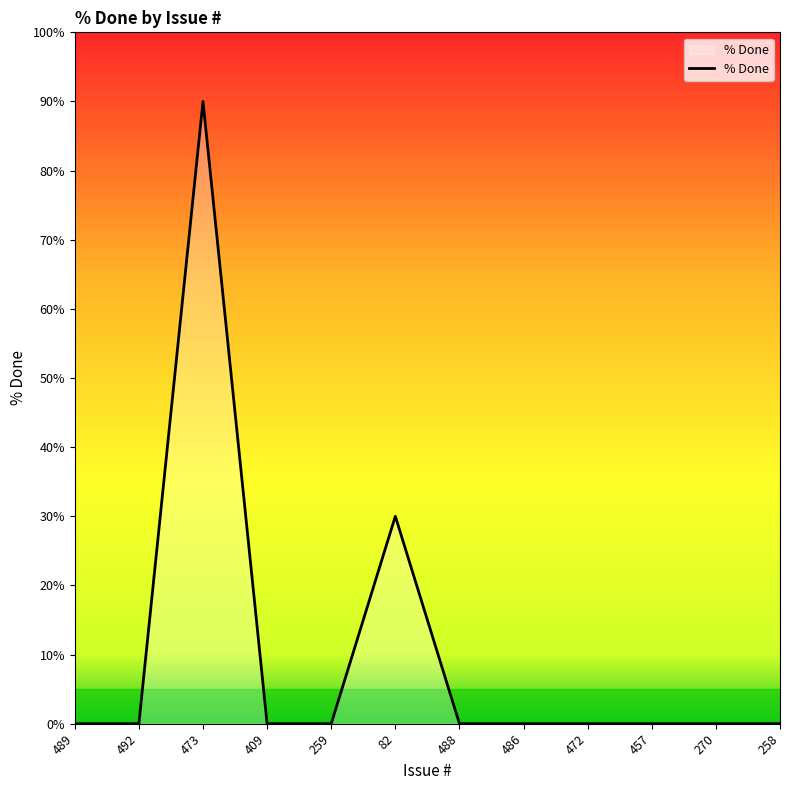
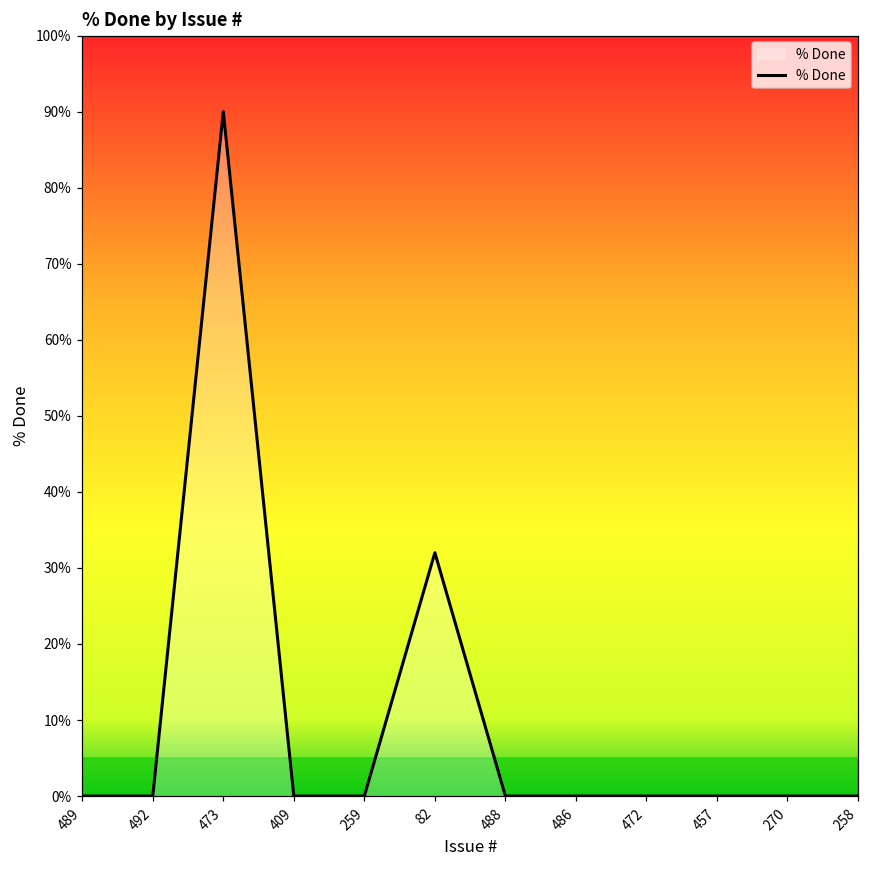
  {
    "473": "90%",
-   "82": "30%"
+   "82": "32%"
  }
